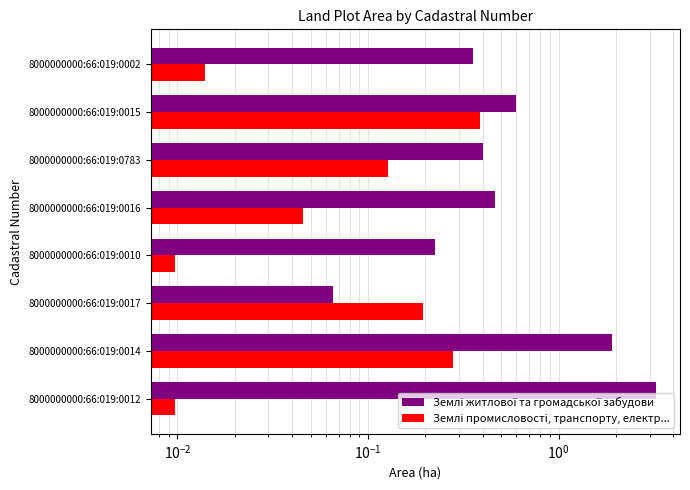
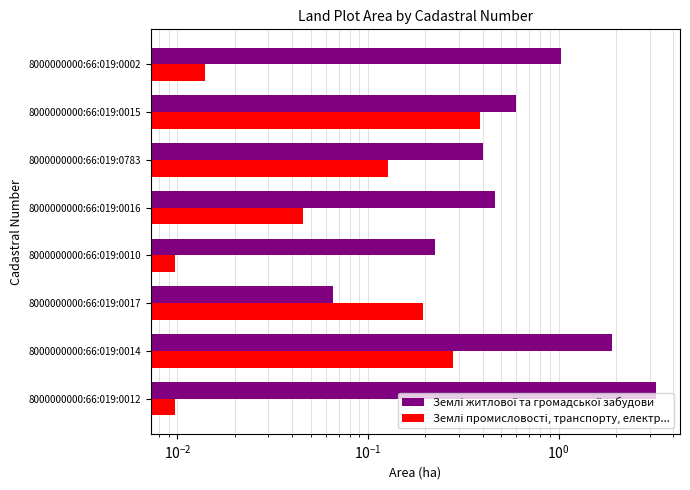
  {
    "Землі житлової та громадської забудови": {
-     "8000000000:66:019:0002": 0.35,
+     "8000000000:66:019:0002": 1.0,
      "8000000000:66:019:0015": 0.60,
      "8000000000:66:019:0783": 0.40,
      "8000000000:66:019:0016": 0.46,
      "8000000000:66:019:0010": 0.23,
      "8000000000:66:019:0017": 0.065,
      "8000000000:66:019:0014": 1.9,
      "8000000000:66:019:0012": 3.2
    },
    "Землі промисловості, транспорту, електр...": {
      "8000000000:66:019:0002": 0.014,
      "8000000000:66:019:0015": 0.39,
      "8000000000:66:019:0783": 0.13,
      "8000000000:66:019:0016": 0.046,
      "8000000000:66:019:0010": 0.010,
      "8000000000:66:019:0017": 0.20,
      "8000000000:66:019:0014": 0.28,
      "8000000000:66:019:0012": 0.010
    }
  }
